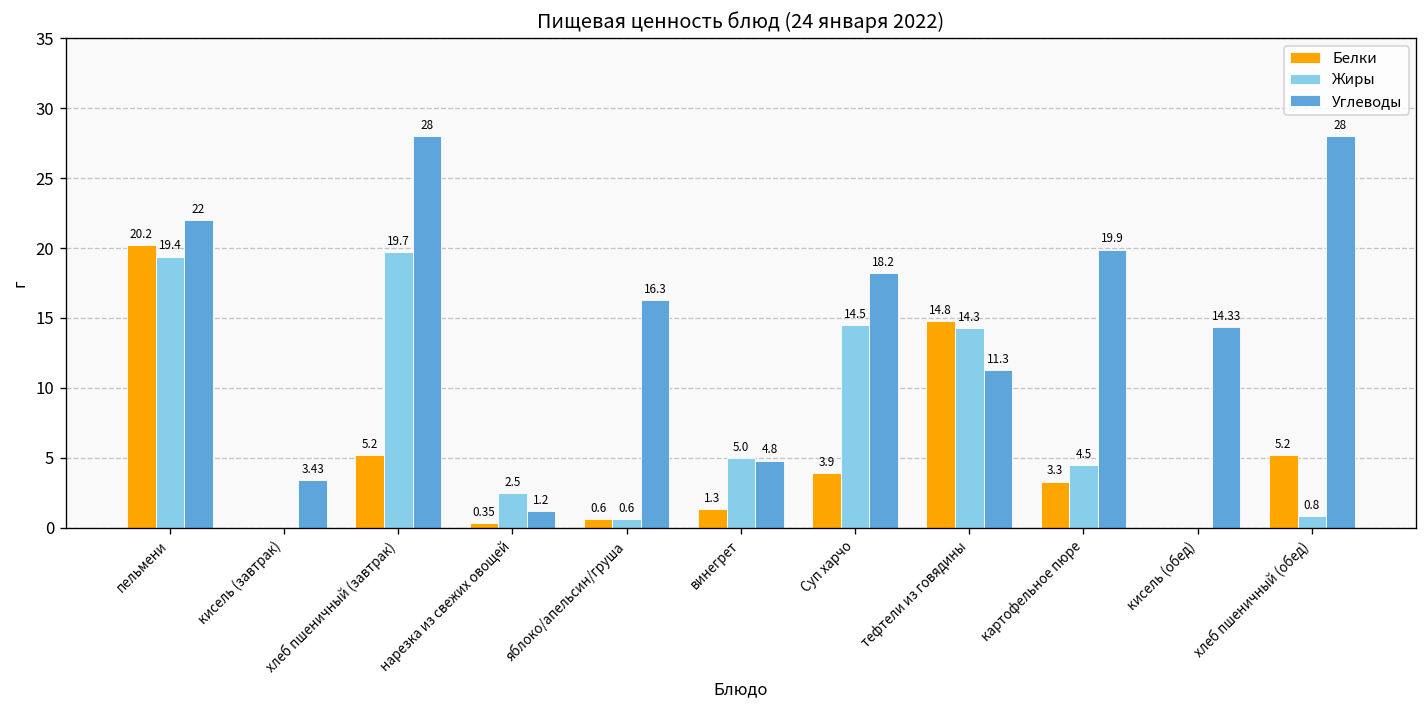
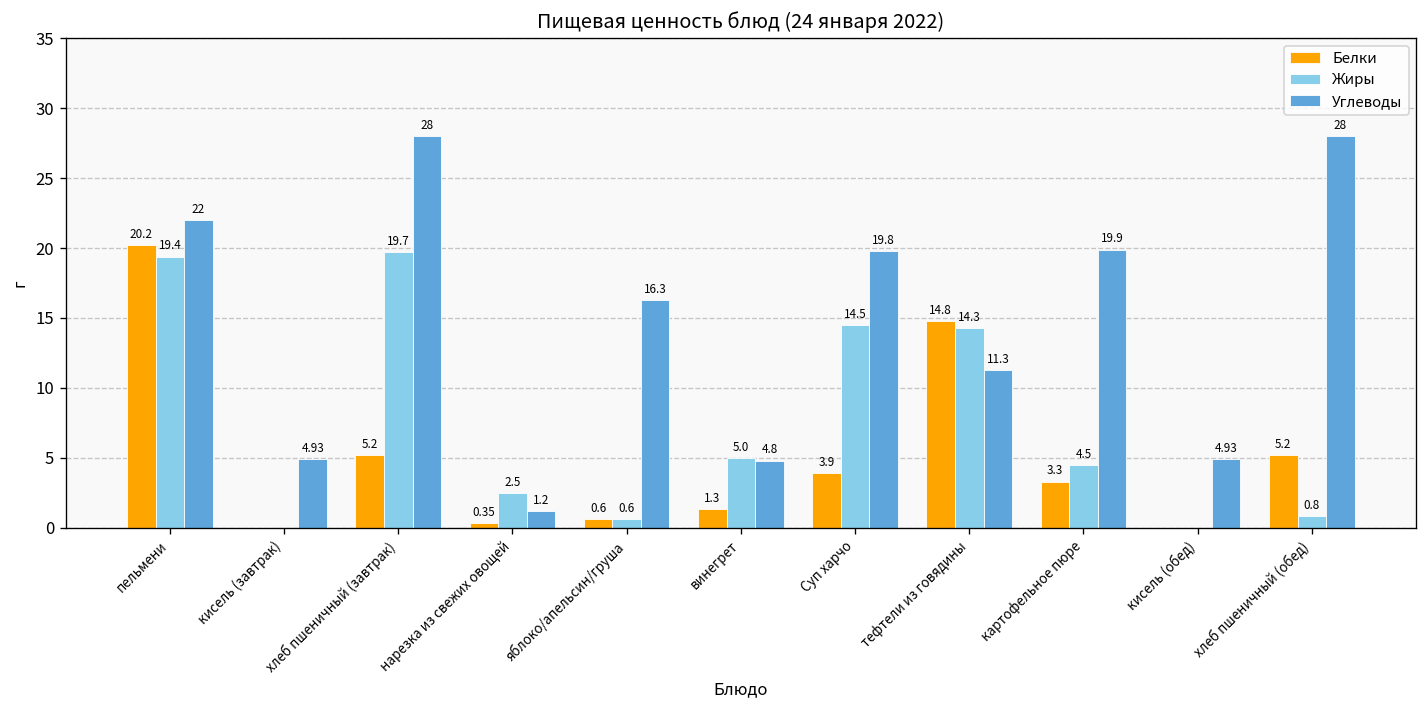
  {
    "Белки": {
      "пельмени": 20.2,
      "хлеб пшеничный (завтрак)": 5.2,
      "нарезка из свежих овощей": 0.35,
      "яблоко/апельсин/груша": 0.6,
      "винегрет": 1.3,
      "Суп харчо": 3.9,
      "тефтели из говядины": 14.8,
      "картофельное пюре": 3.3,
      "хлеб пшеничный (обед)": 5.2
    },
    "Жиры": {
      "пельмени": 19.4,
      "хлеб пшеничный (завтрак)": 19.7,
      "нарезка из свежих овощей": 2.5,
      "яблоко/апельсин/груша": 0.6,
      "винегрет": 5.0,
      "Суп харчо": 14.5,
      "тефтели из говядины": 14.3,
      "картофельное пюре": 4.5,
      "хлеб пшеничный (обед)": 0.8
    },
    "Углеводы": {
      "пельмени": 22,
-     "кисель (завтрак)": 3.43,
+     "кисель (завтрак)": 4.93,
      "хлеб пшеничный (завтрак)": 28,
      "нарезка из свежих овощей": 1.2,
      "яблоко/апельсин/груша": 16.3,
      "винегрет": 4.8,
-     "Суп харчо": 18.2,
+     "Суп харчо": 19.8,
      "тефтели из говядины": 11.3,
      "картофельное пюре": 19.9,
-     "кисель (обед)": 14.33,
+     "кисель (обед)": 4.93,
      "хлеб пшеничный (обед)": 28
    }
  }
